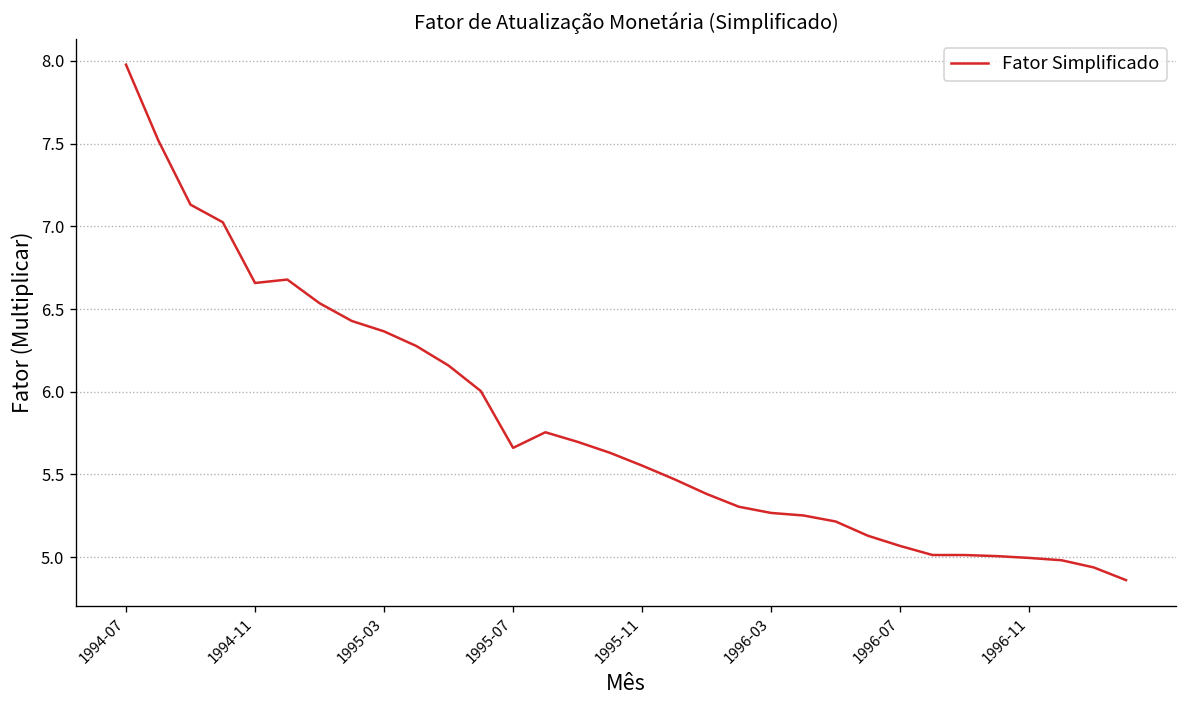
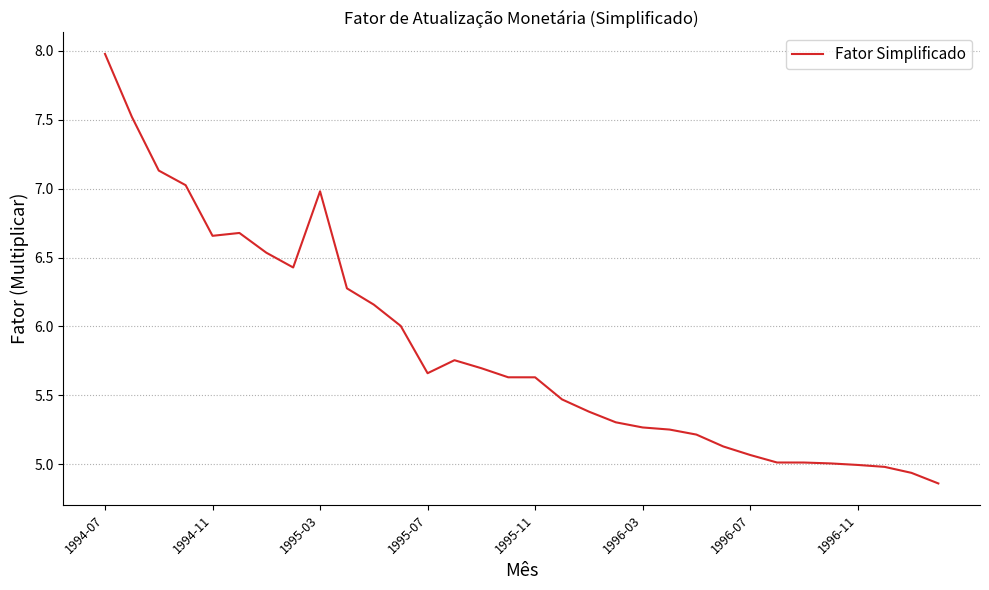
  {
    "1994-07": 7.98,
    "1994-11": 6.66,
-   "1995-03": 6.36,
+   "1995-03": 6.98,
    "1995-07": 5.66,
-   "1995-11": 5.55,
+   "1995-11": 5.63,
    "1996-03": 5.27,
    "1996-07": 5.07,
    "1996-11": 4.99
  }
